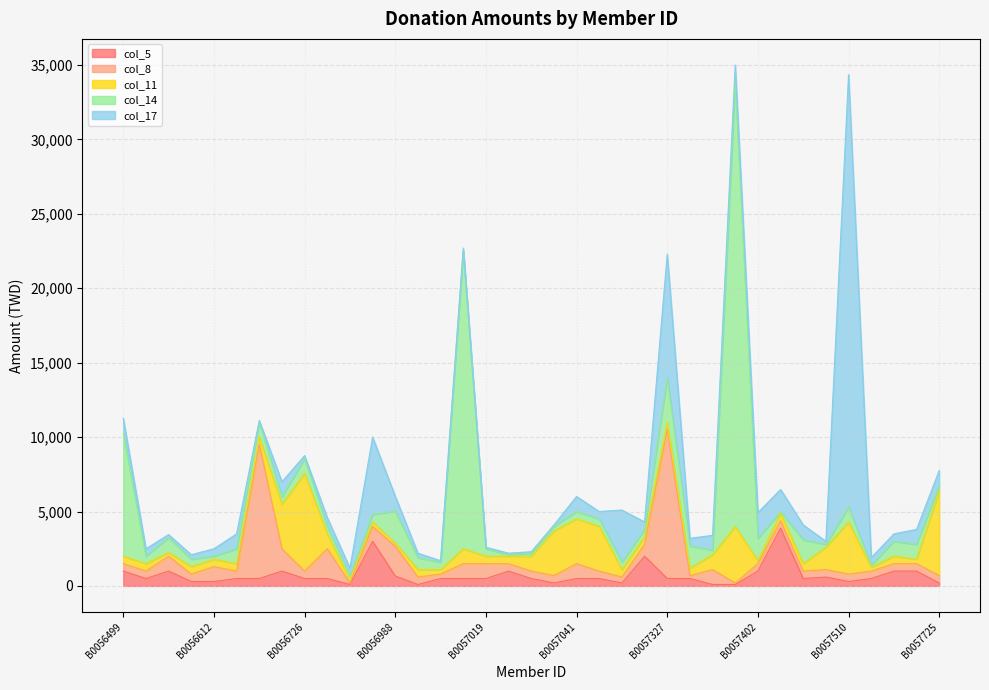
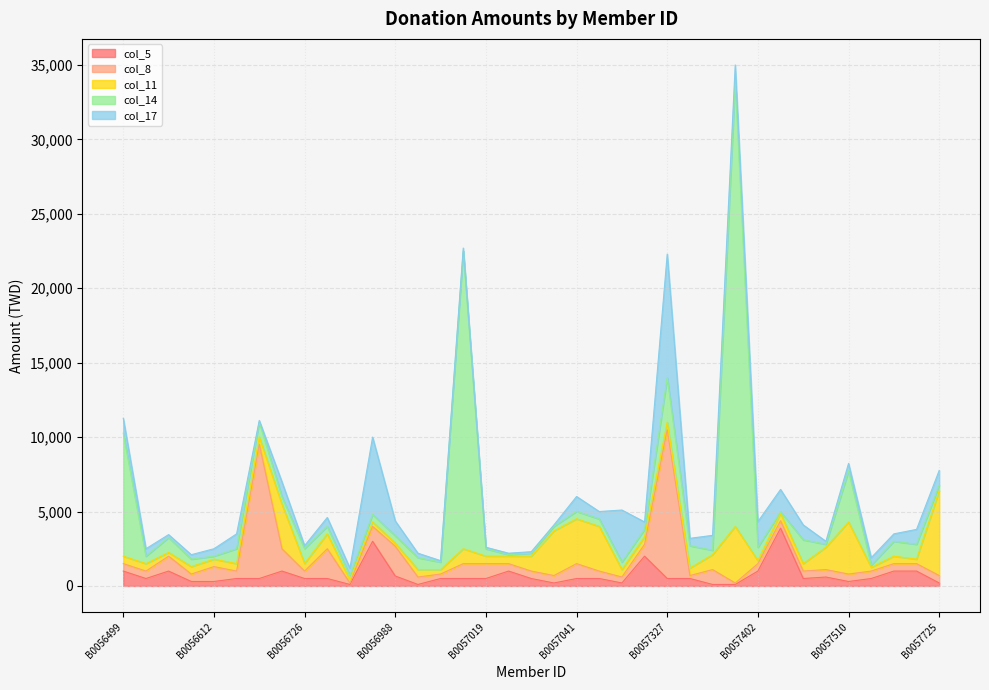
  {
    "col_11": {
      "B0056499": "500",
      "B0056612": "500",
-     "B0056726": "6,600",
+     "B0056726": "500",
      "B0056988": "200",
      "B0057019": "500",
      "B0057041": "3,000",
      "B0057327": "500",
      "B0057402": "200",
      "B0057510": "3,500",
      "B0057725": "5,700"
    },
    "col_14": {
      "B0056499": "8,300",
      "B0056612": "200",
      "B0056726": "1,000",
-     "B0056988": "2,200",
+     "B0056988": "500",
      "B0057041": "500",
      "B0057327": "3,000",
-     "B0057402": "1,500",
-     "B0057510": "1,000",
+     "B0057402": "900",
+     "B0057510": "3,400",
      "B0057725": "400"
    },
    "col_17": {
      "B0056499": "1,000",
      "B0056612": "500",
      "B0056726": "200",
      "B0056988": "1,000",
      "B0057041": "1,000",
      "B0057327": "8,300",
      "B0057402": "1,700",
-     "B0057510": "29,000",
+     "B0057510": "500",
      "B0057725": "1,000"
    }
  }
